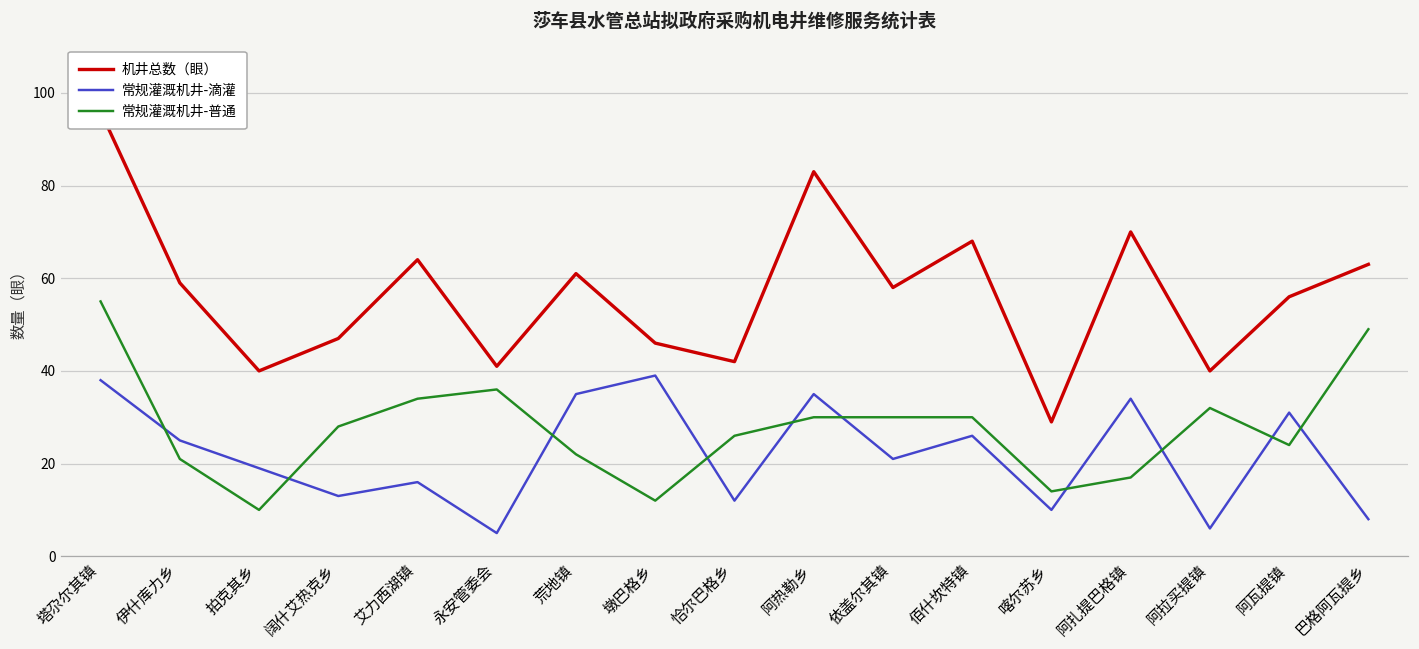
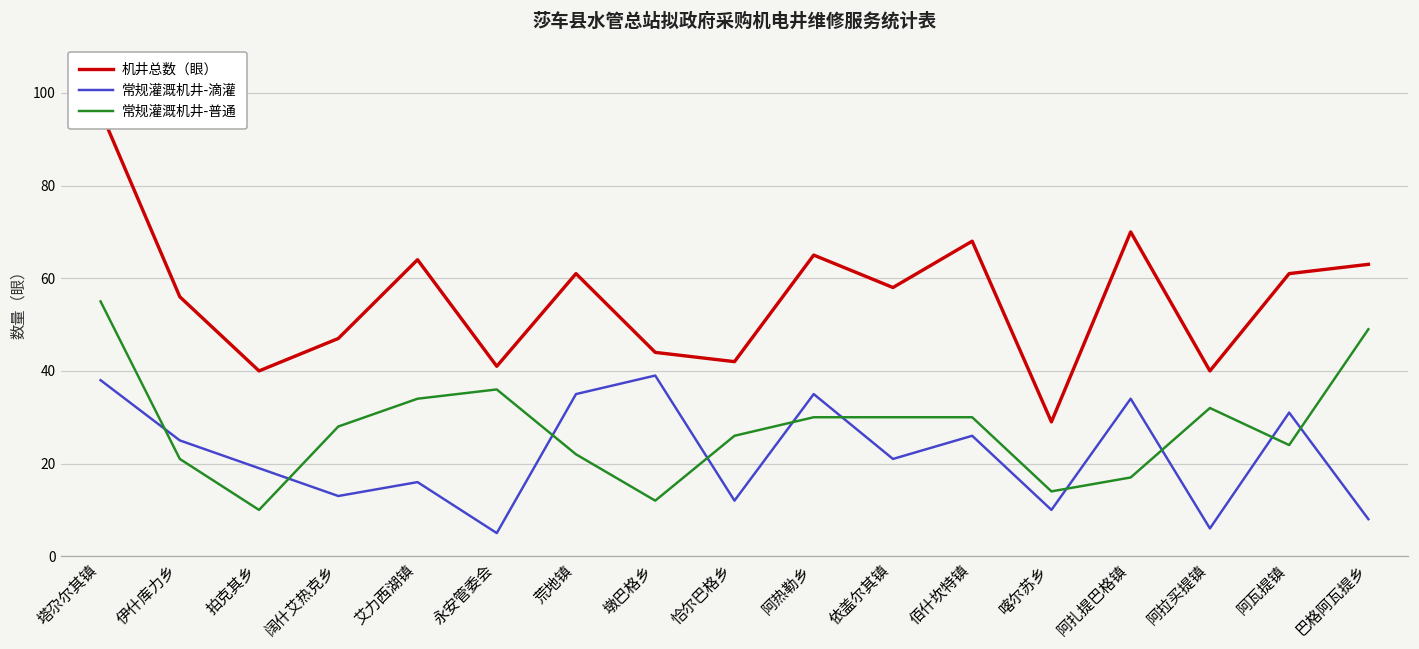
  {
    "机井总数（眼）": {
-     "伊什库力乡": 59,
+     "伊什库力乡": 56,
      "拍克其乡": 40,
      "阔什艾热克乡": 47,
      "艾力西湖镇": 64,
      "永安管委会": 41,
      "荒地镇": 61,
-     "墩巴格乡": 46,
+     "墩巴格乡": 44,
      "恰尔巴格乡": 42,
-     "阿热勒乡": 83,
+     "阿热勒乡": 65,
      "依盖尔其镇": 58,
      "佰什坎特镇": 68,
      "喀尔苏乡": 29,
      "阿扎提巴格镇": 70,
      "阿拉买提镇": 40,
-     "阿瓦提镇": 56,
+     "阿瓦提镇": 61,
      "巴格阿瓦提乡": 63
    },
    "常规灌溉机井-滴灌": {
      "塔尕尔其镇": 38,
      "伊什库力乡": 25,
      "拍克其乡": 19,
      "阔什艾热克乡": 13,
      "艾力西湖镇": 16,
      "永安管委会": 5,
      "荒地镇": 35,
      "墩巴格乡": 39,
      "恰尔巴格乡": 12,
      "阿热勒乡": 35,
      "依盖尔其镇": 21,
      "佰什坎特镇": 26,
      "喀尔苏乡": 10,
      "阿扎提巴格镇": 34,
      "阿拉买提镇": 6,
      "阿瓦提镇": 31,
      "巴格阿瓦提乡": 8
    },
    "常规灌溉机井-普通": {
      "塔尕尔其镇": 55,
      "伊什库力乡": 21,
      "拍克其乡": 10,
      "阔什艾热克乡": 28,
      "艾力西湖镇": 34,
      "永安管委会": 36,
      "荒地镇": 22,
      "墩巴格乡": 12,
      "恰尔巴格乡": 26,
      "阿热勒乡": 30,
      "依盖尔其镇": 30,
      "佰什坎特镇": 30,
      "喀尔苏乡": 14,
      "阿扎提巴格镇": 17,
      "阿拉买提镇": 32,
      "阿瓦提镇": 24,
      "巴格阿瓦提乡": 49
    }
  }
